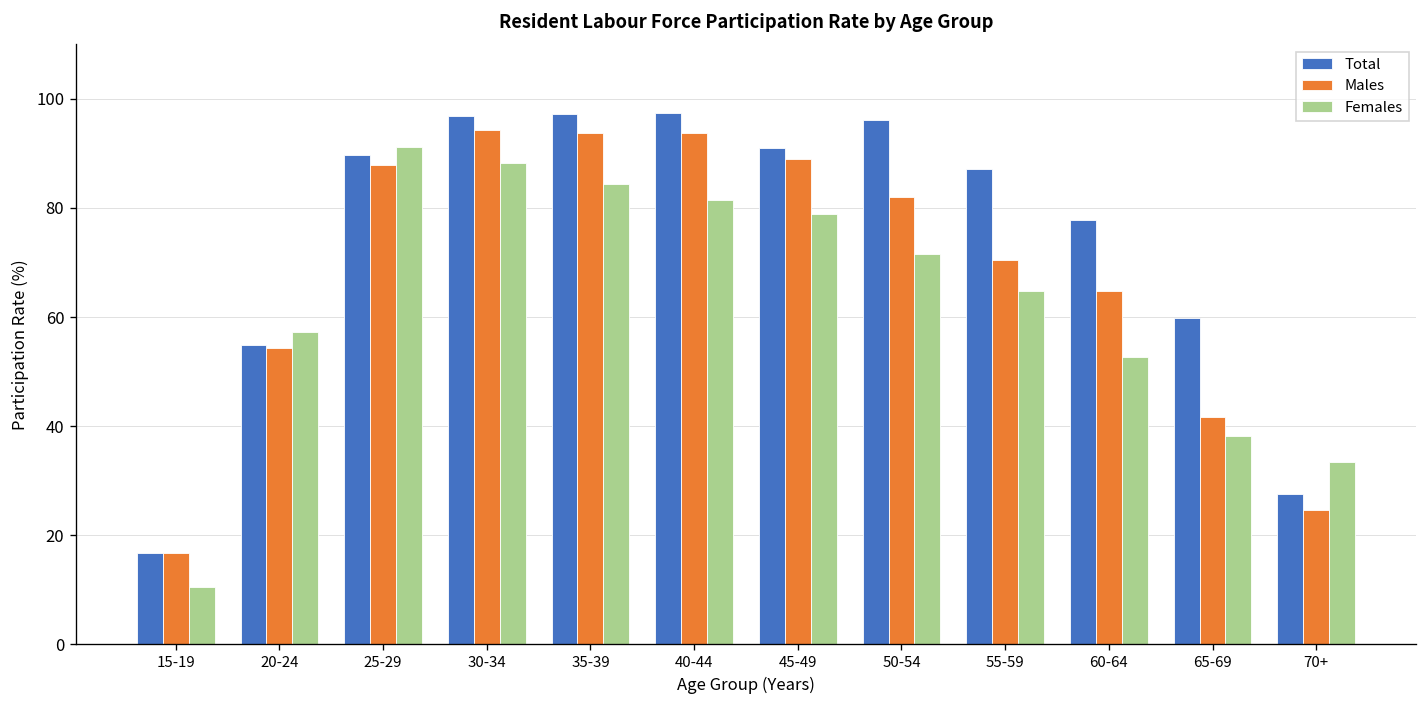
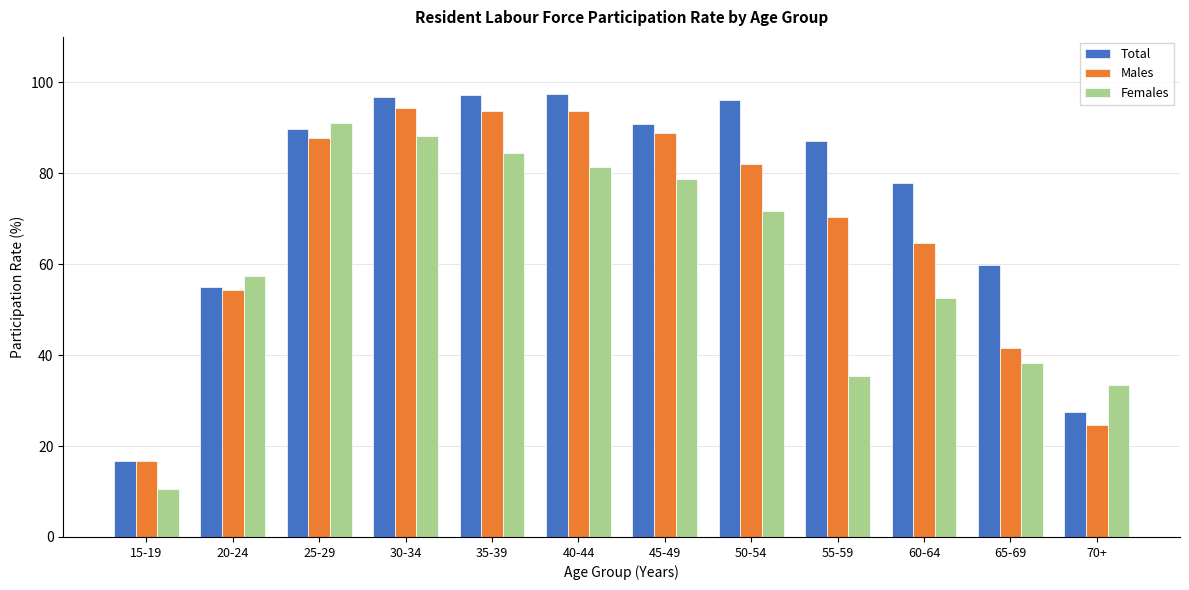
  {
    "Total": {
      "15-19": 17,
      "20-24": 55,
      "25-29": 90,
      "30-34": 97,
      "35-39": 97,
      "40-44": 97,
      "45-49": 91,
      "50-54": 96,
      "55-59": 87,
      "60-64": 78,
      "65-69": 60,
      "70+": 28
    },
    "Males": {
      "15-19": 17,
      "20-24": 54,
      "25-29": 88,
      "30-34": 94,
      "35-39": 94,
      "40-44": 94,
      "45-49": 89,
      "50-54": 82,
      "55-59": 70,
      "60-64": 65,
      "65-69": 42,
      "70+": 25
    },
    "Females": {
      "15-19": 11,
      "20-24": 57,
      "25-29": 91,
      "30-34": 88,
      "35-39": 84,
      "40-44": 81,
      "45-49": 79,
      "50-54": 72,
-     "55-59": 65,
+     "55-59": 36,
      "60-64": 53,
      "65-69": 38,
      "70+": 33
    }
  }
